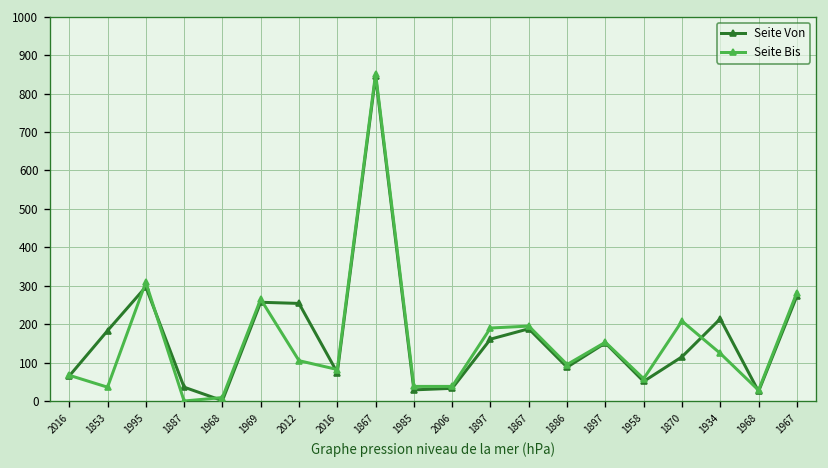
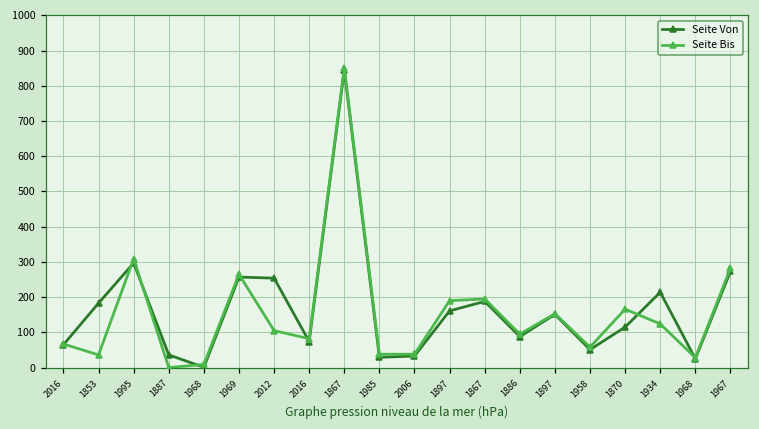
  {
    "Seite Von": {
      "1853": 180,
      "1995": 300,
      "1887": 40,
      "1969": 260,
      "2012": 250,
      "1985": 30,
      "1870": 120,
      "1934": 210,
      "1967": 270
    },
    "Seite Bis": {
      "1853": 40,
      "1995": 310,
      "1887": 0,
      "1969": 270,
      "2012": 110,
      "1985": 40,
-     "1870": 210,
+     "1870": 170,
      "1934": 120,
      "1967": 280
    }
  }
